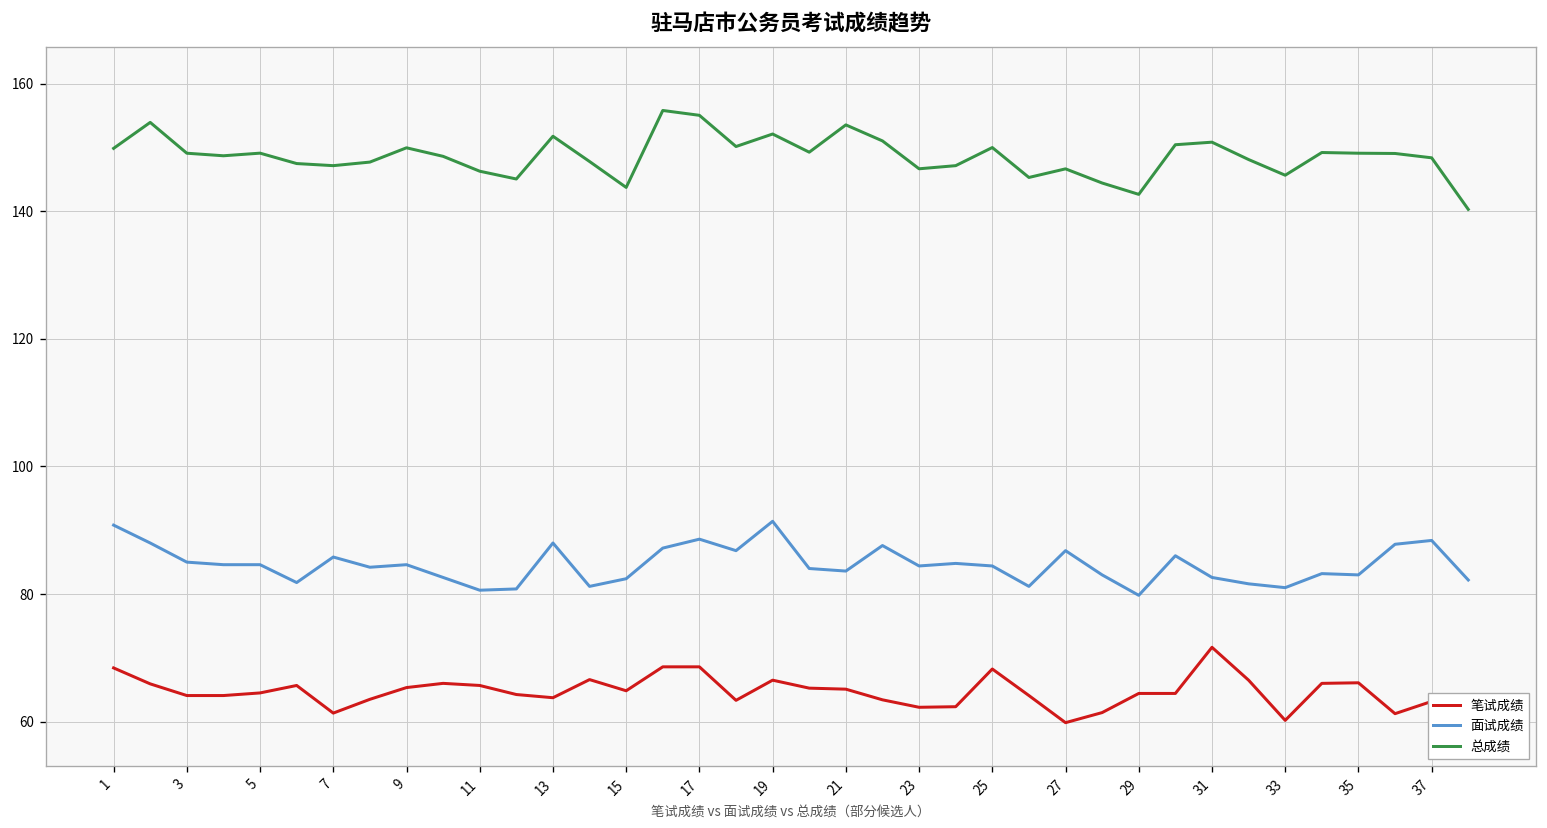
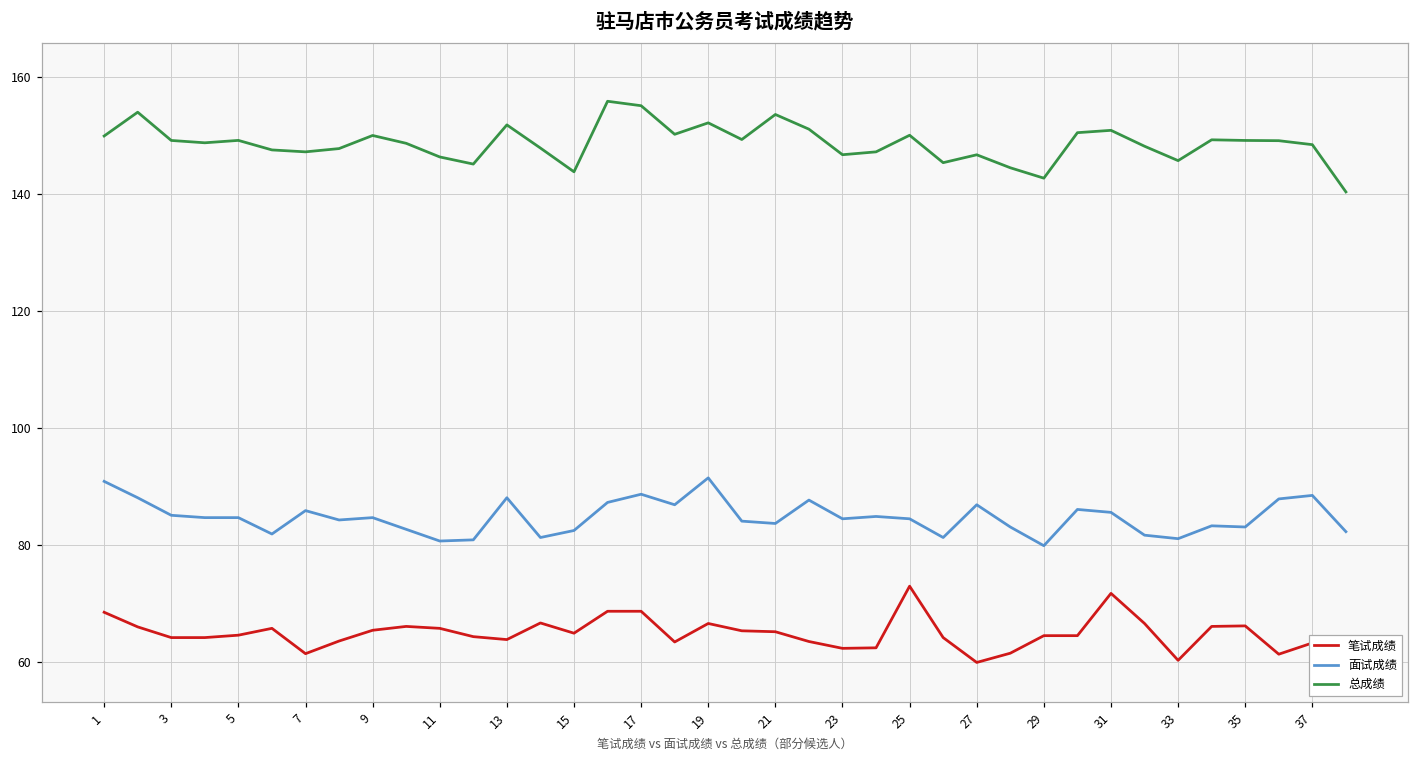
  {
    "笔试成绩": {
      "1": 68,
      "3": 64,
      "5": 65,
      "7": 61,
      "9": 65,
      "11": 66,
      "13": 64,
      "15": 65,
      "17": 69,
      "19": 67,
      "21": 65,
      "23": 62,
-     "25": 68,
+     "25": 73,
      "27": 60,
      "29": 64,
      "31": 72,
      "33": 60,
      "35": 66
    },
    "面试成绩": {
      "1": 91,
      "3": 85,
      "5": 85,
      "7": 86,
      "9": 85,
      "11": 81,
      "13": 88,
      "15": 82,
      "17": 89,
      "19": 91,
      "21": 84,
      "23": 84,
      "25": 84,
      "27": 87,
      "29": 80,
-     "31": 83,
+     "31": 86,
      "33": 81,
      "35": 83,
      "37": 88
    },
    "总成绩": {
      "1": 150,
      "3": 149,
      "5": 149,
      "7": 147,
      "9": 150,
      "11": 146,
      "13": 152,
      "15": 144,
      "17": 155,
      "19": 152,
      "21": 154,
      "23": 147,
      "25": 150,
      "27": 147,
      "29": 143,
      "31": 151,
      "33": 146,
      "35": 149,
      "37": 148
    }
  }
